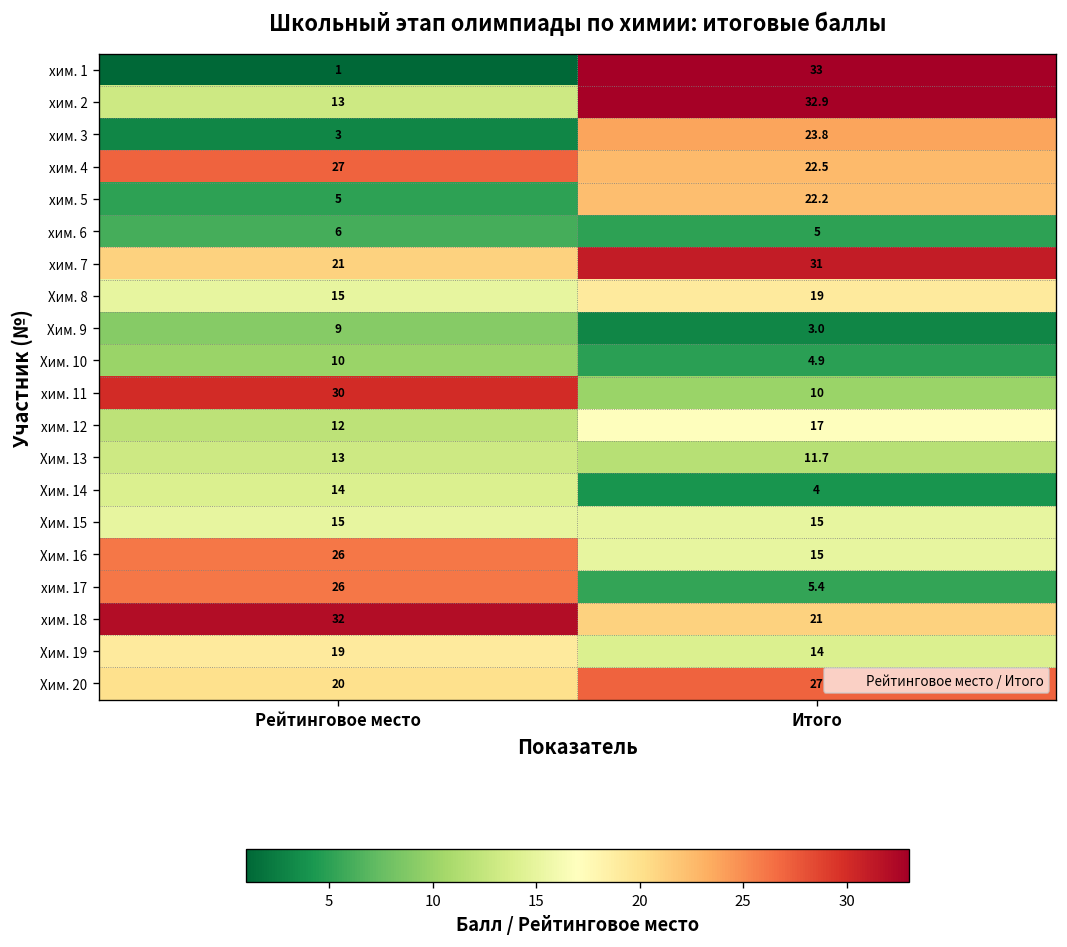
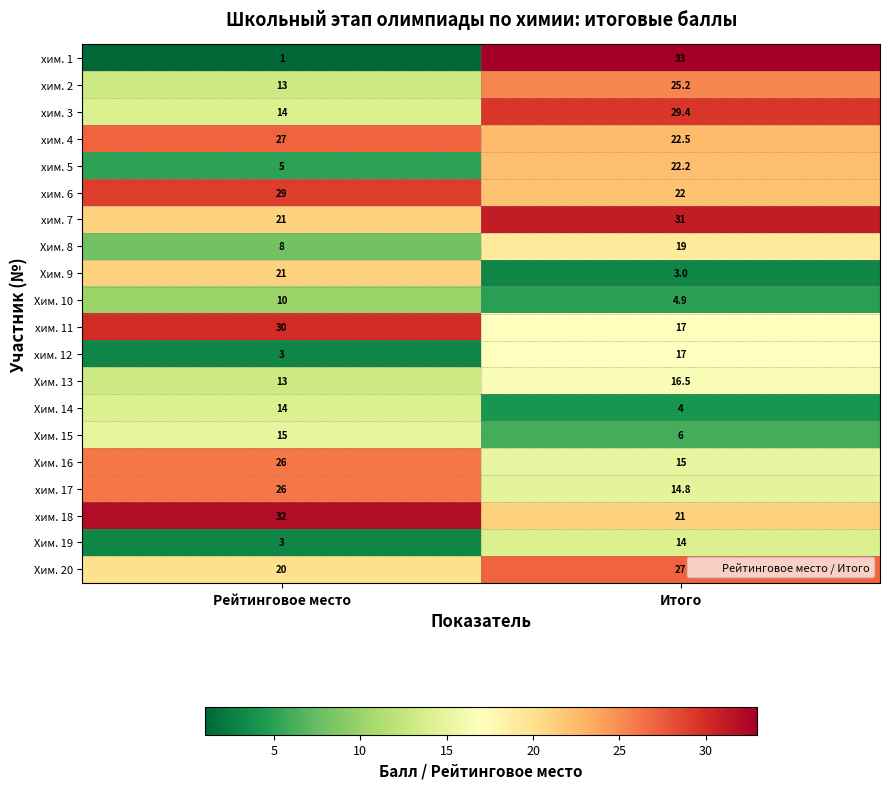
  {
    "хим. 1": {
      "Рейтинговое место": 1,
      "Итого": 33
    },
    "хим. 2": {
      "Рейтинговое место": 13,
-     "Итого": 32.9
+     "Итого": 25.2
    },
    "хим. 3": {
-     "Рейтинговое место": 3,
-     "Итого": 23.8
+     "Рейтинговое место": 14,
+     "Итого": 29.4
    },
    "хим. 4": {
      "Рейтинговое место": 27,
      "Итого": 22.5
    },
    "хим. 5": {
      "Рейтинговое место": 5,
      "Итого": 22.2
    },
    "хим. 6": {
-     "Рейтинговое место": 6,
-     "Итого": 5
+     "Рейтинговое место": 29,
+     "Итого": 22
    },
    "хим. 7": {
      "Рейтинговое место": 21,
      "Итого": 31
    },
    "Хим. 8": {
-     "Рейтинговое место": 15,
+     "Рейтинговое место": 8,
      "Итого": 19
    },
    "Хим. 9": {
-     "Рейтинговое место": 9,
+     "Рейтинговое место": 21,
      "Итого": 3.0
    },
    "Хим. 10": {
      "Рейтинговое место": 10,
      "Итого": 4.9
    },
    "хим. 11": {
      "Рейтинговое место": 30,
-     "Итого": 10
+     "Итого": 17
    },
    "хим. 12": {
-     "Рейтинговое место": 12,
+     "Рейтинговое место": 3,
      "Итого": 17
    },
    "Хим. 13": {
      "Рейтинговое место": 13,
-     "Итого": 11.7
+     "Итого": 16.5
    },
    "Хим. 14": {
      "Рейтинговое место": 14,
      "Итого": 4
    },
    "Хим. 15": {
      "Рейтинговое место": 15,
-     "Итого": 15
+     "Итого": 6
    },
    "Хим. 16": {
      "Рейтинговое место": 26,
      "Итого": 15
    },
    "хим. 17": {
      "Рейтинговое место": 26,
-     "Итого": 5.4
+     "Итого": 14.8
    },
    "хим. 18": {
      "Рейтинговое место": 32,
      "Итого": 21
    },
    "Хим. 19": {
-     "Рейтинговое место": 19,
+     "Рейтинговое место": 3,
      "Итого": 14
    },
    "Хим. 20": {
      "Рейтинговое место": 20,
      "Итого": 27
    }
  }
